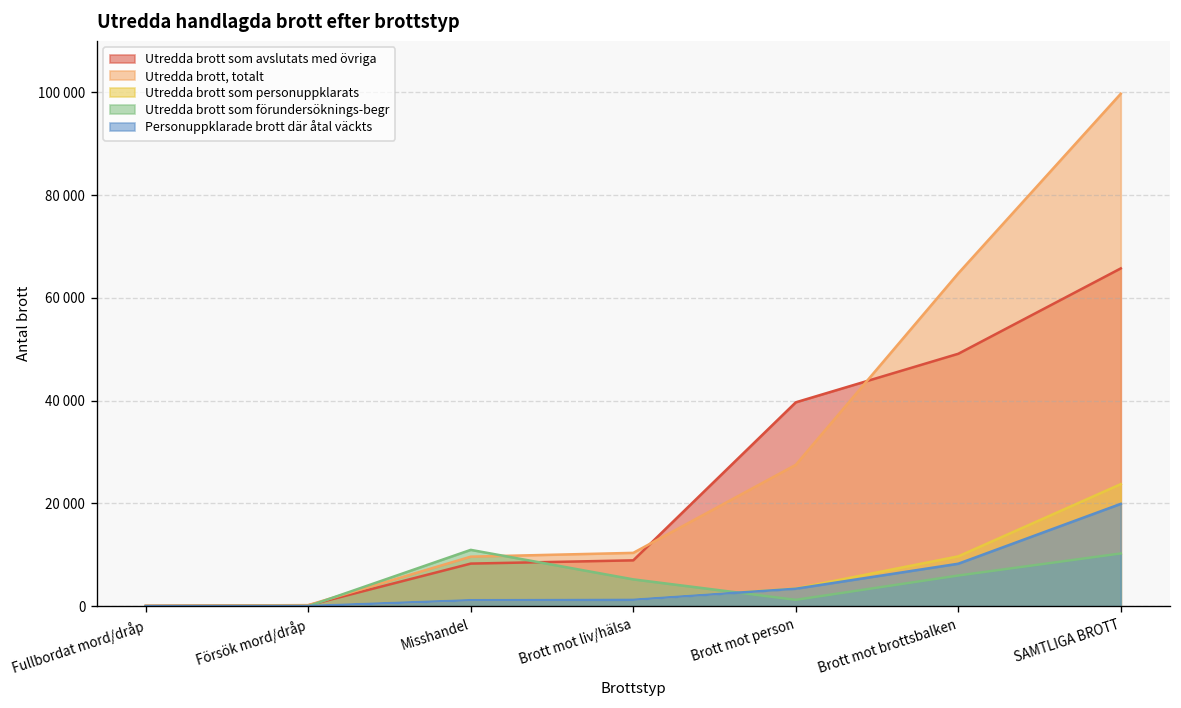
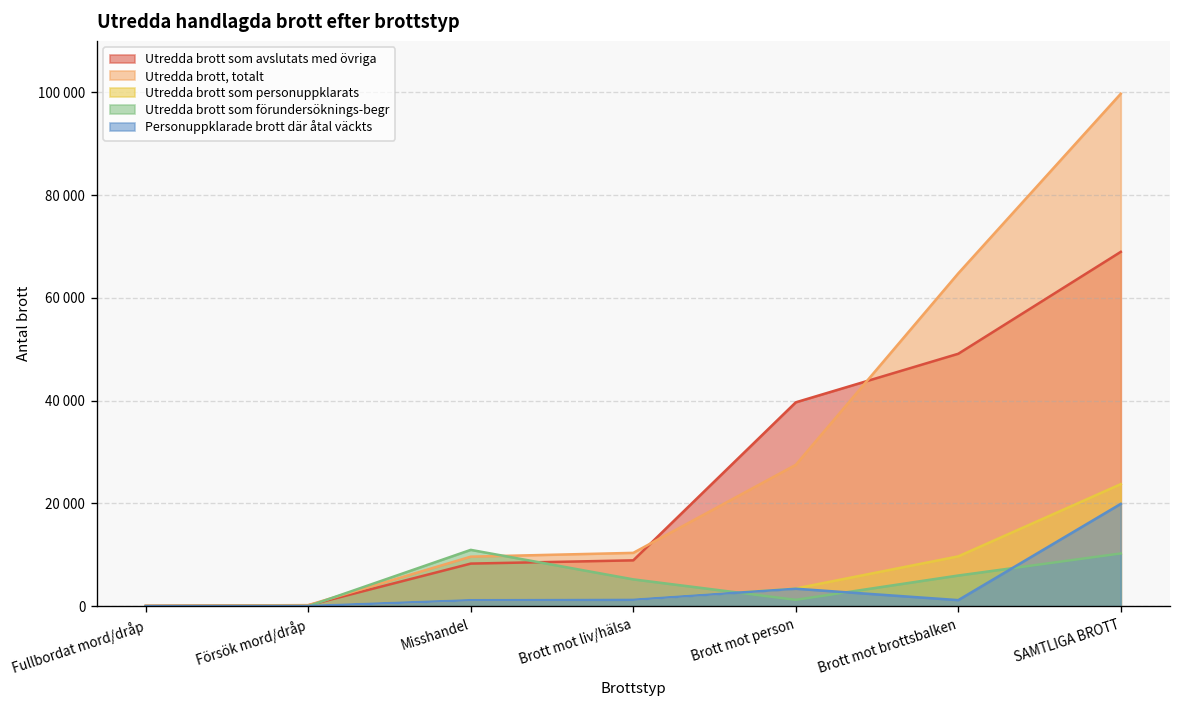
  {
    "Utredda brott som avslutats med övriga": {
      "Misshandel": 8000,
      "Brott mot liv/hälsa": 9000,
      "Brott mot person": 40000,
      "Brott mot brottsbalken": 49000,
-     "SAMTLIGA BROTT": 66000
+     "SAMTLIGA BROTT": 69000
    },
    "Utredda brott som förundersöknings-begr": {
      "Misshandel": 11000,
      "Brott mot liv/hälsa": 5000,
      "Brott mot person": 1000,
      "Brott mot brottsbalken": 6000,
      "SAMTLIGA BROTT": 10000
    },
    "Personuppklarade brott där åtal väckts": {
-     "Brott mot brottsbalken": 8000,
+     "Brott mot brottsbalken": 1000,
      "SAMTLIGA BROTT": 20000
    }
  }
